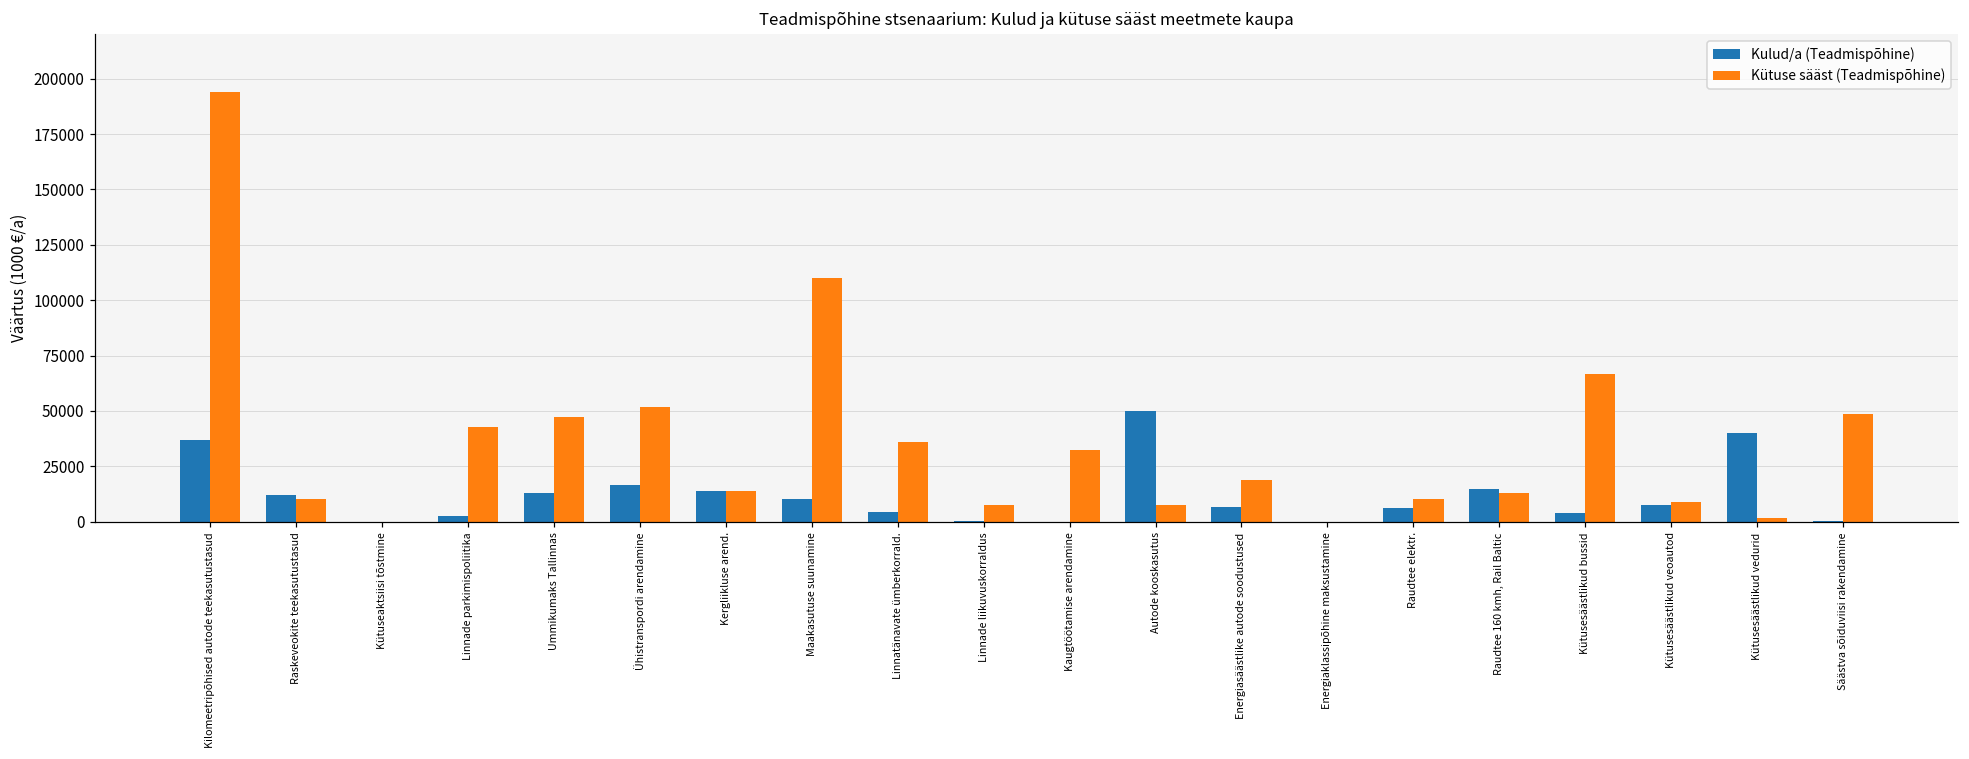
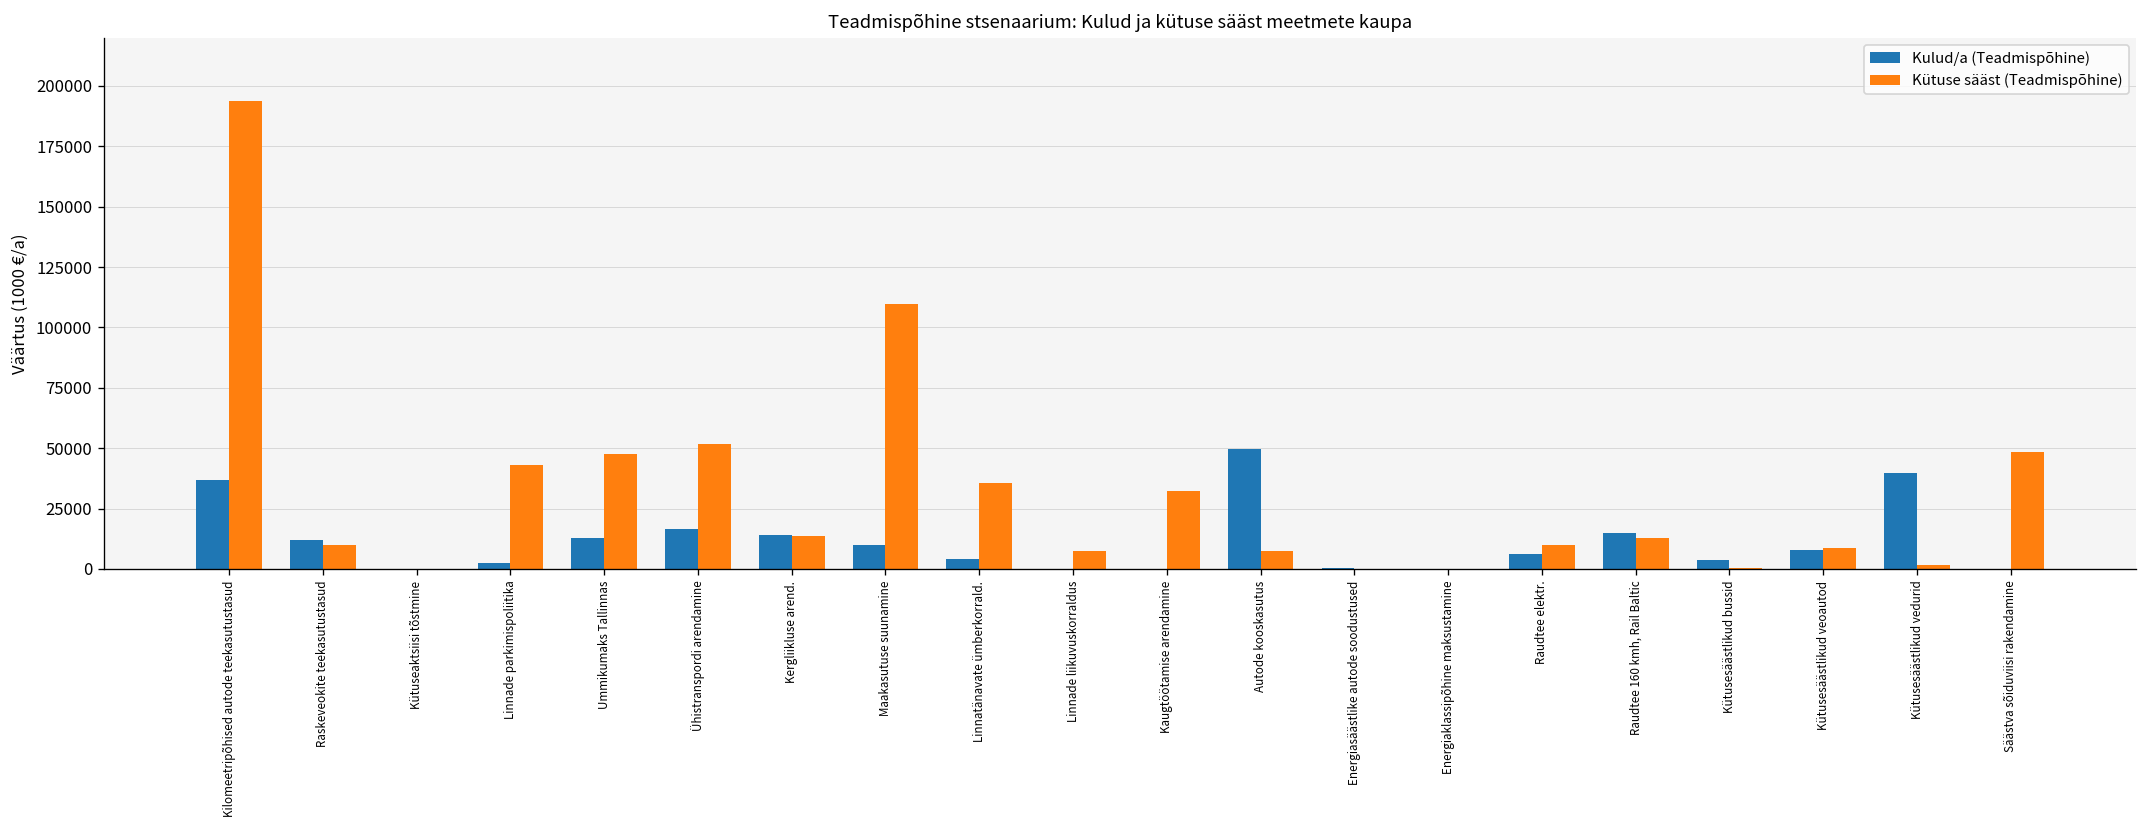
  {
    "Kulud/a (Teadmispõhine)": {
      "Kilomeetripõhised autode teekasutustasud": 37000,
      "Raskeveokite teekasutustasud": 12000,
      "Kütuseaktsiisi tõstmine": 0,
      "Linnade parkimispoliitika": 2000,
      "Ummikumaks Tallinnas": 13000,
      "Ühistranspordi arendamine": 16000,
      "Kergliikluse arend.": 14000,
      "Maakasutuse suunamine": 10000,
      "Linnatänavate ümberkorrald.": 4000,
      "Kaugtöötamise arendamine": 0,
      "Autode kooskasutus": 50000,
-     "Energiasäästlike autode soodustused": 6000,
+     "Energiasäästlike autode soodustused": 1000,
      "Energiaklassipõhine maksustamine": 0,
      "Raudtee elektr.": 6000,
      "Raudtee 160 kmh, Rail Baltic": 15000,
      "Kütusesäästlikud bussid": 4000,
      "Kütusesäästlikud veoautod": 8000,
      "Kütusesäästlikud vedurid": 40000
    },
    "Kütuse sääst (Teadmispõhine)": {
      "Kilomeetripõhised autode teekasutustasud": 194000,
      "Raskeveokite teekasutustasud": 10000,
      "Kütuseaktsiisi tõstmine": 0,
      "Linnade parkimispoliitika": 43000,
      "Ummikumaks Tallinnas": 47000,
      "Ühistranspordi arendamine": 52000,
      "Kergliikluse arend.": 14000,
      "Maakasutuse suunamine": 110000,
      "Linnatänavate ümberkorrald.": 36000,
      "Linnade liikuvuskorraldus": 8000,
      "Kaugtöötamise arendamine": 32000,
      "Autode kooskasutus": 7000,
-     "Energiasäästlike autode soodustused": 19000,
+     "Energiasäästlike autode soodustused": 0,
      "Energiaklassipõhine maksustamine": 0,
      "Raudtee elektr.": 10000,
      "Raudtee 160 kmh, Rail Baltic": 13000,
-     "Kütusesäästlikud bussid": 66000,
+     "Kütusesäästlikud bussid": 1000,
      "Kütusesäästlikud veoautod": 9000,
      "Kütusesäästlikud vedurid": 2000,
      "Säästva sõiduviisi rakendamine": 49000
    }
  }
